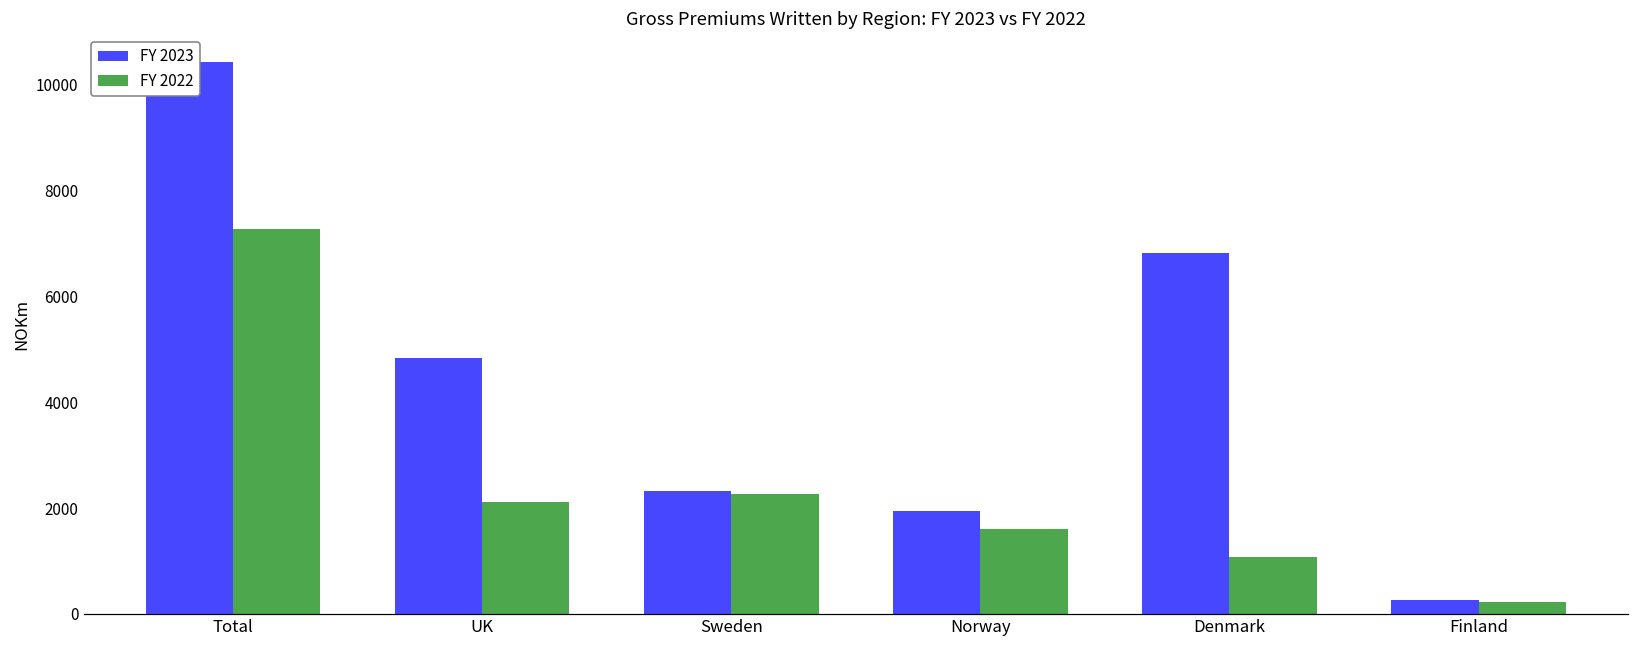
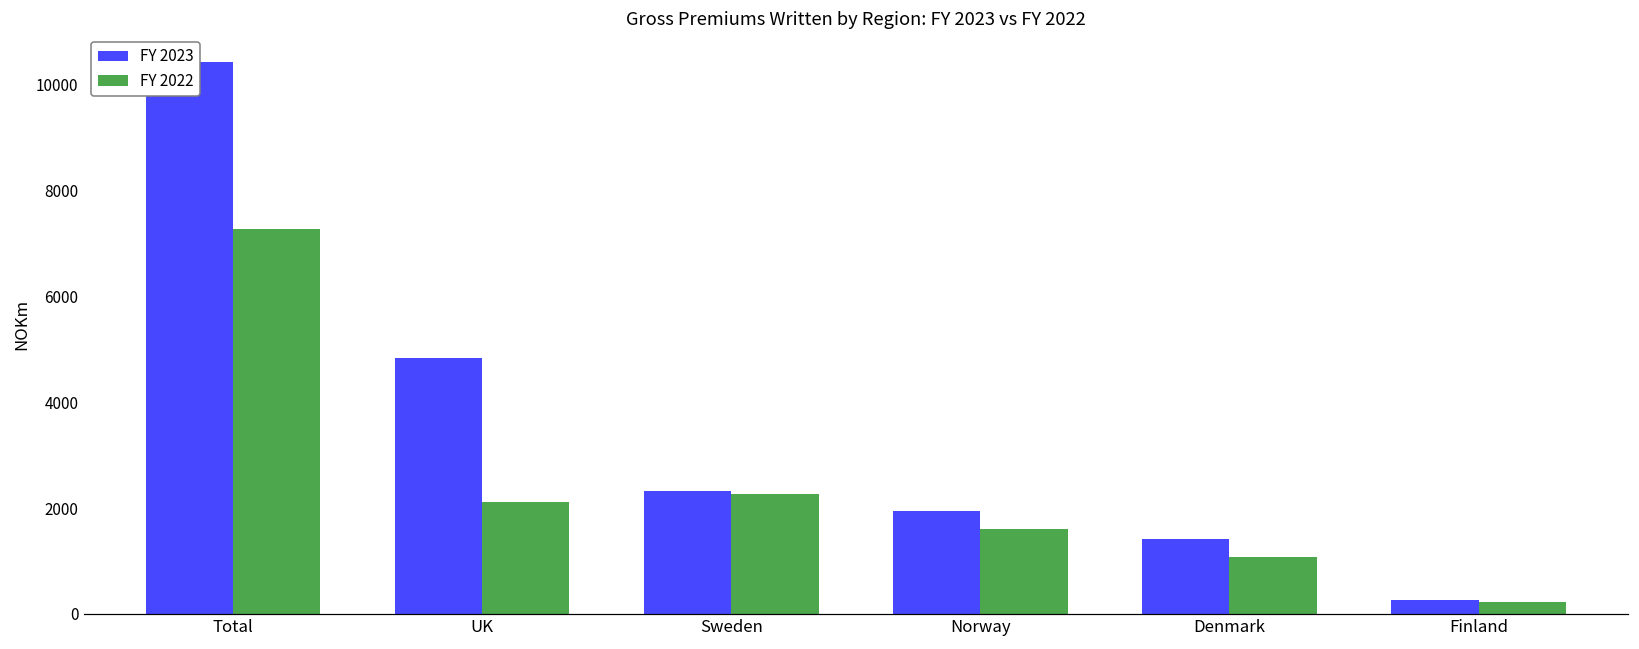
  {
    "FY 2023": {
      "UK": 4800,
      "Sweden": 2300,
      "Norway": 1900,
-     "Denmark": 6800,
+     "Denmark": 1400,
      "Finland": 300
    },
    "FY 2022": {
      "Total": 7300,
      "UK": 2100,
      "Sweden": 2300,
      "Norway": 1600,
      "Denmark": 1100,
      "Finland": 200
    }
  }
